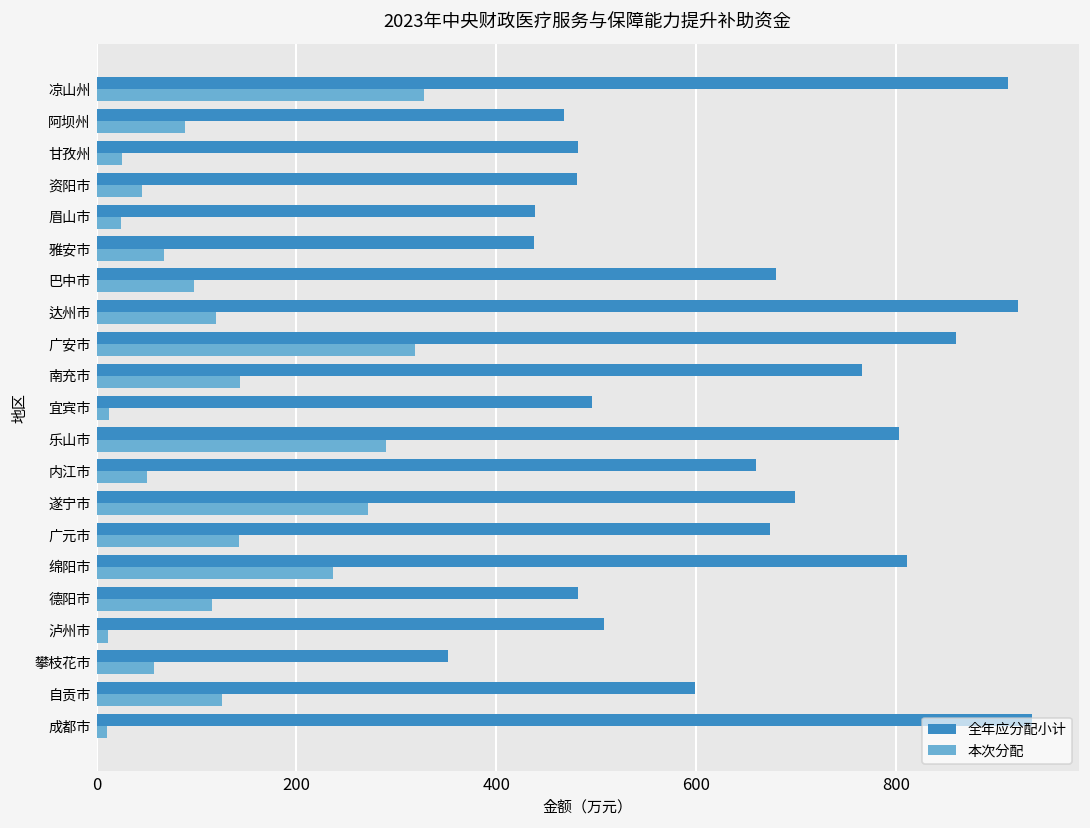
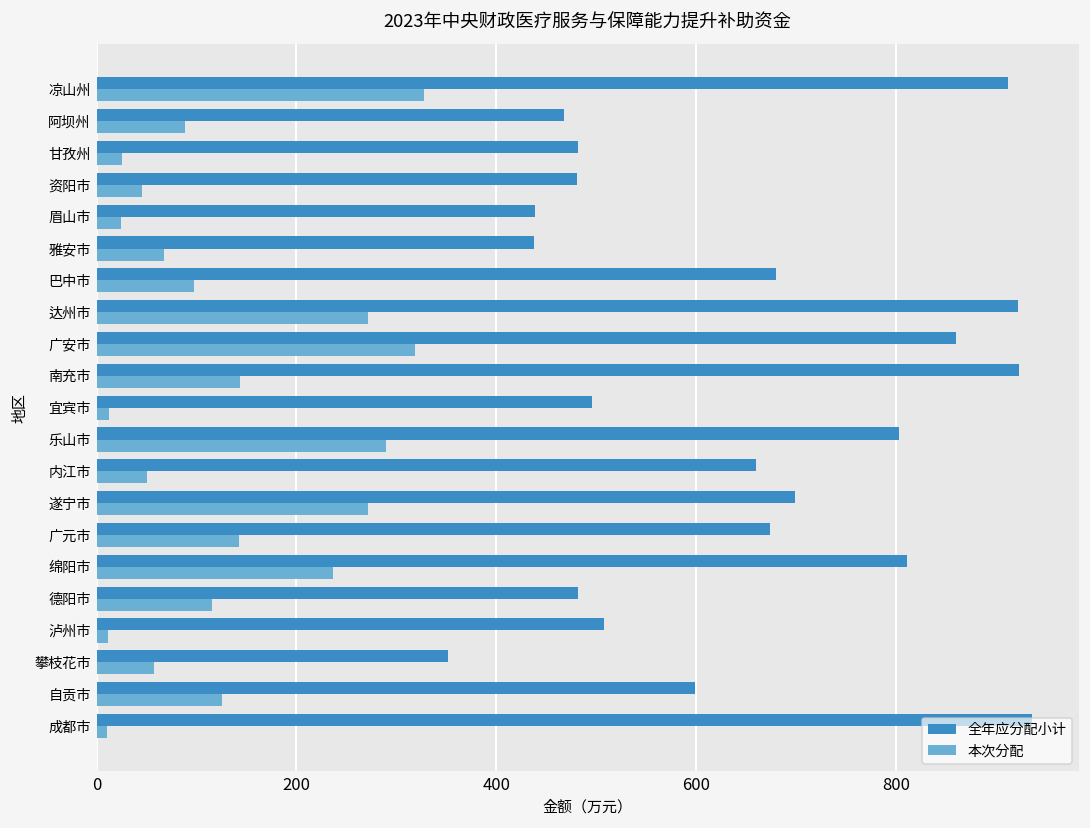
  {
    "全年应分配小计": {
      "凉山州": 910,
      "阿坝州": 470,
      "甘孜州": 480,
      "资阳市": 480,
      "眉山市": 440,
      "雅安市": 440,
      "巴中市": 680,
      "达州市": 920,
      "广安市": 860,
-     "南充市": 770,
+     "南充市": 920,
      "宜宾市": 500,
      "乐山市": 800,
      "内江市": 660,
      "遂宁市": 700,
      "广元市": 670,
      "绵阳市": 810,
      "德阳市": 480,
      "泸州市": 510,
      "攀枝花市": 350,
      "自贡市": 600
    },
    "本次分配": {
      "凉山州": 330,
      "阿坝州": 90,
      "甘孜州": 30,
      "资阳市": 50,
      "眉山市": 30,
      "雅安市": 70,
      "巴中市": 100,
-     "达州市": 120,
+     "达州市": 270,
      "广安市": 320,
      "南充市": 140,
      "宜宾市": 10,
      "乐山市": 290,
      "内江市": 50,
      "遂宁市": 270,
      "广元市": 140,
      "绵阳市": 240,
      "德阳市": 120,
      "泸州市": 10,
      "攀枝花市": 60,
      "自贡市": 130,
      "成都市": 10
    }
  }
